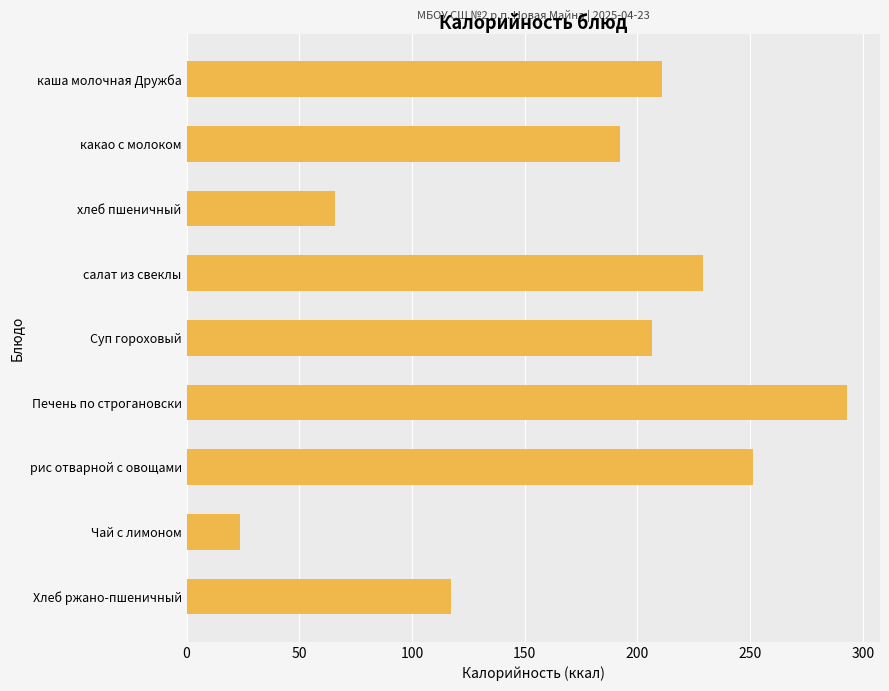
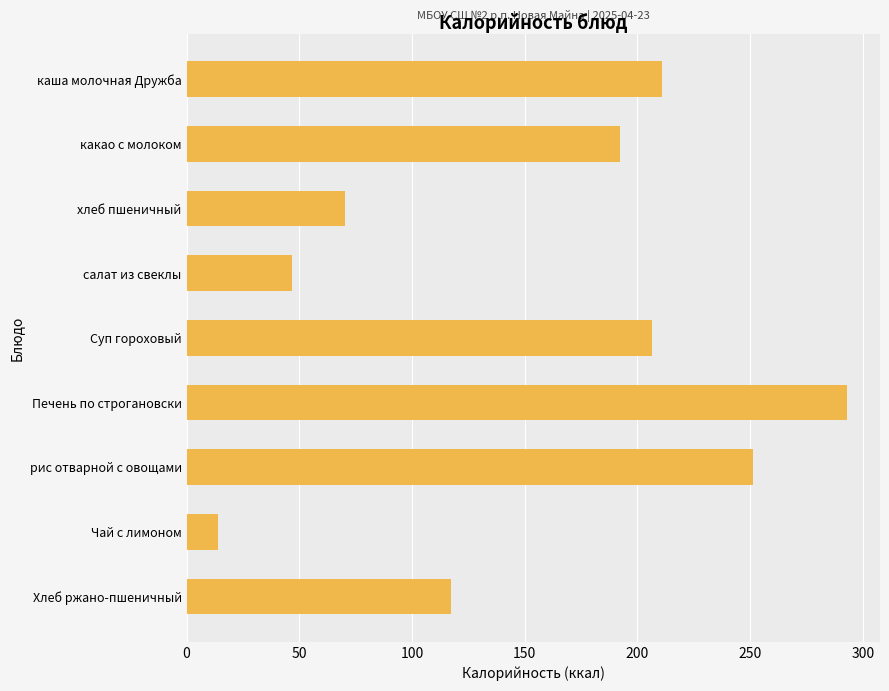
  {
    "каша молочная Дружба": 211,
    "какао с молоком": 192,
-   "хлеб пшеничный": 66,
-   "салат из свеклы": 229,
+   "хлеб пшеничный": 70,
+   "салат из свеклы": 47,
    "Суп гороховый": 206,
    "Печень по строгановски": 293,
    "рис отварной с овощами": 251,
-   "Чай с лимоном": 24,
+   "Чай с лимоном": 14,
    "Хлеб ржано-пшеничный": 117
  }
